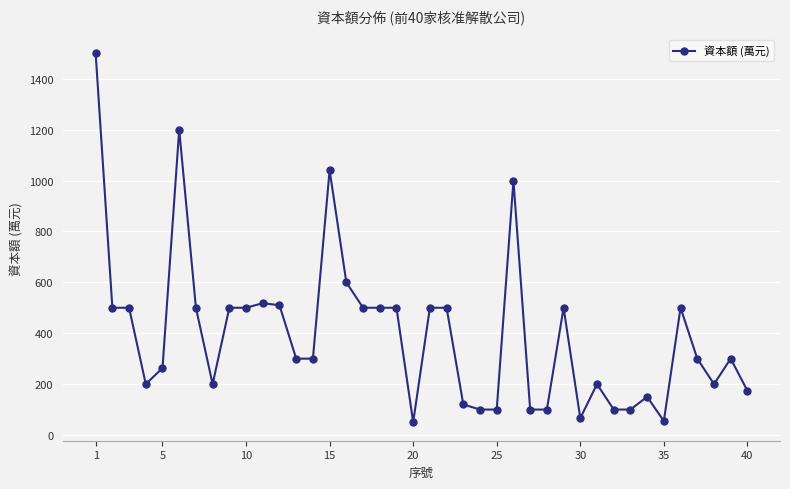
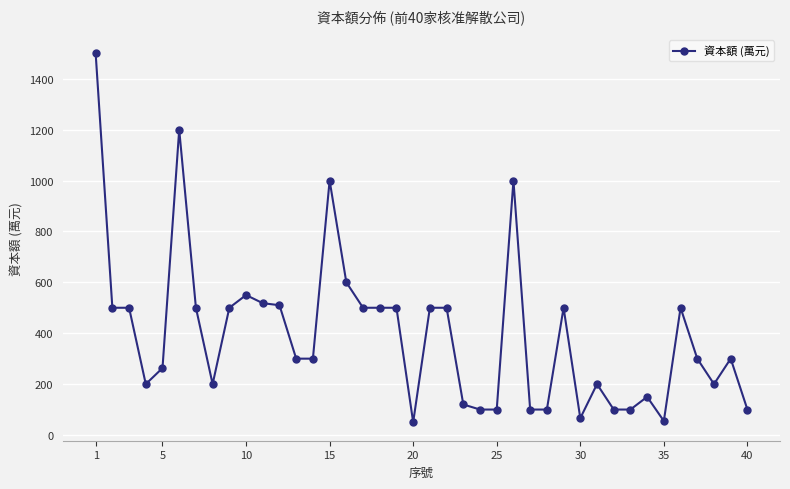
  {
    "1": 1500,
    "5": 260,
-   "10": 500,
-   "15": 1040,
+   "10": 550,
+   "15": 1000,
    "20": 50,
    "25": 100,
    "30": 70,
    "35": 60,
-   "40": 170
+   "40": 100
  }
